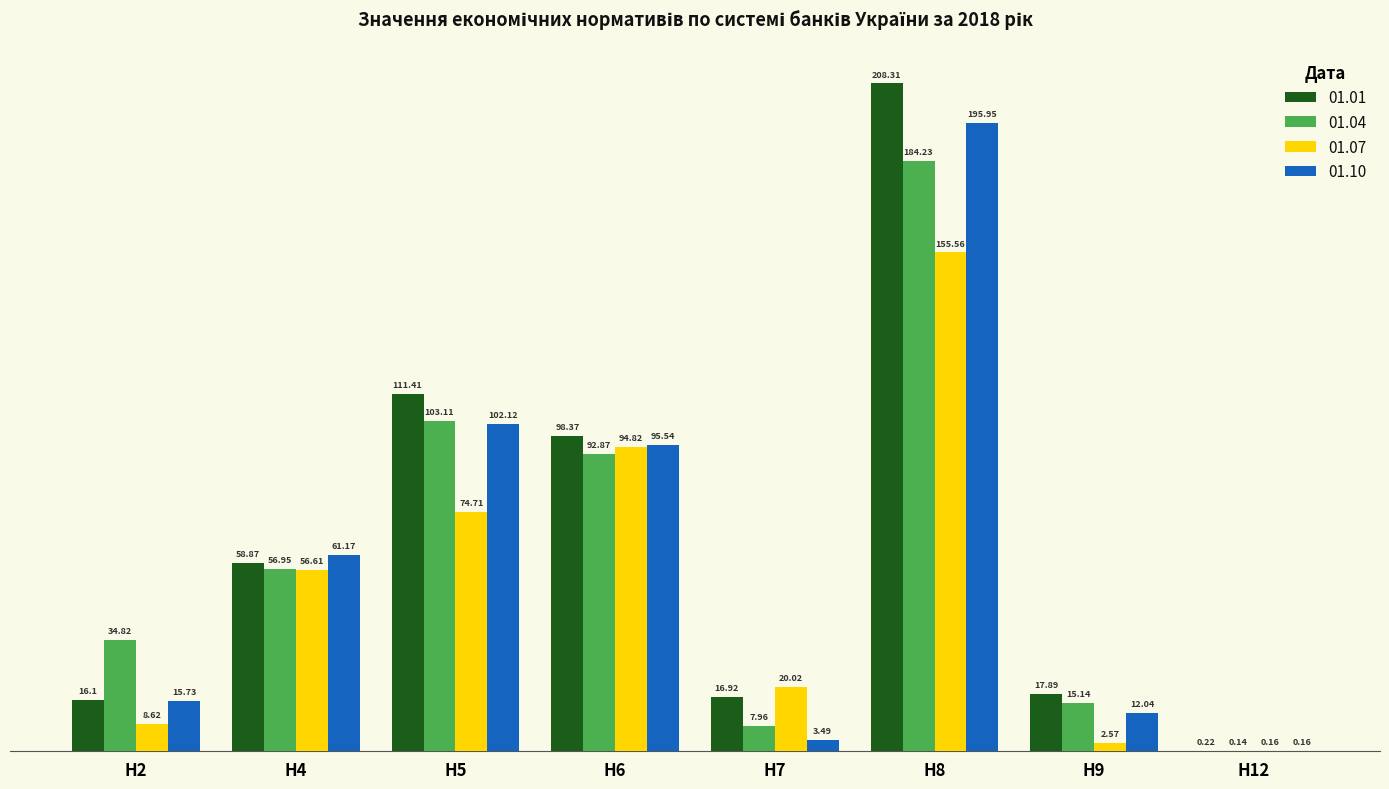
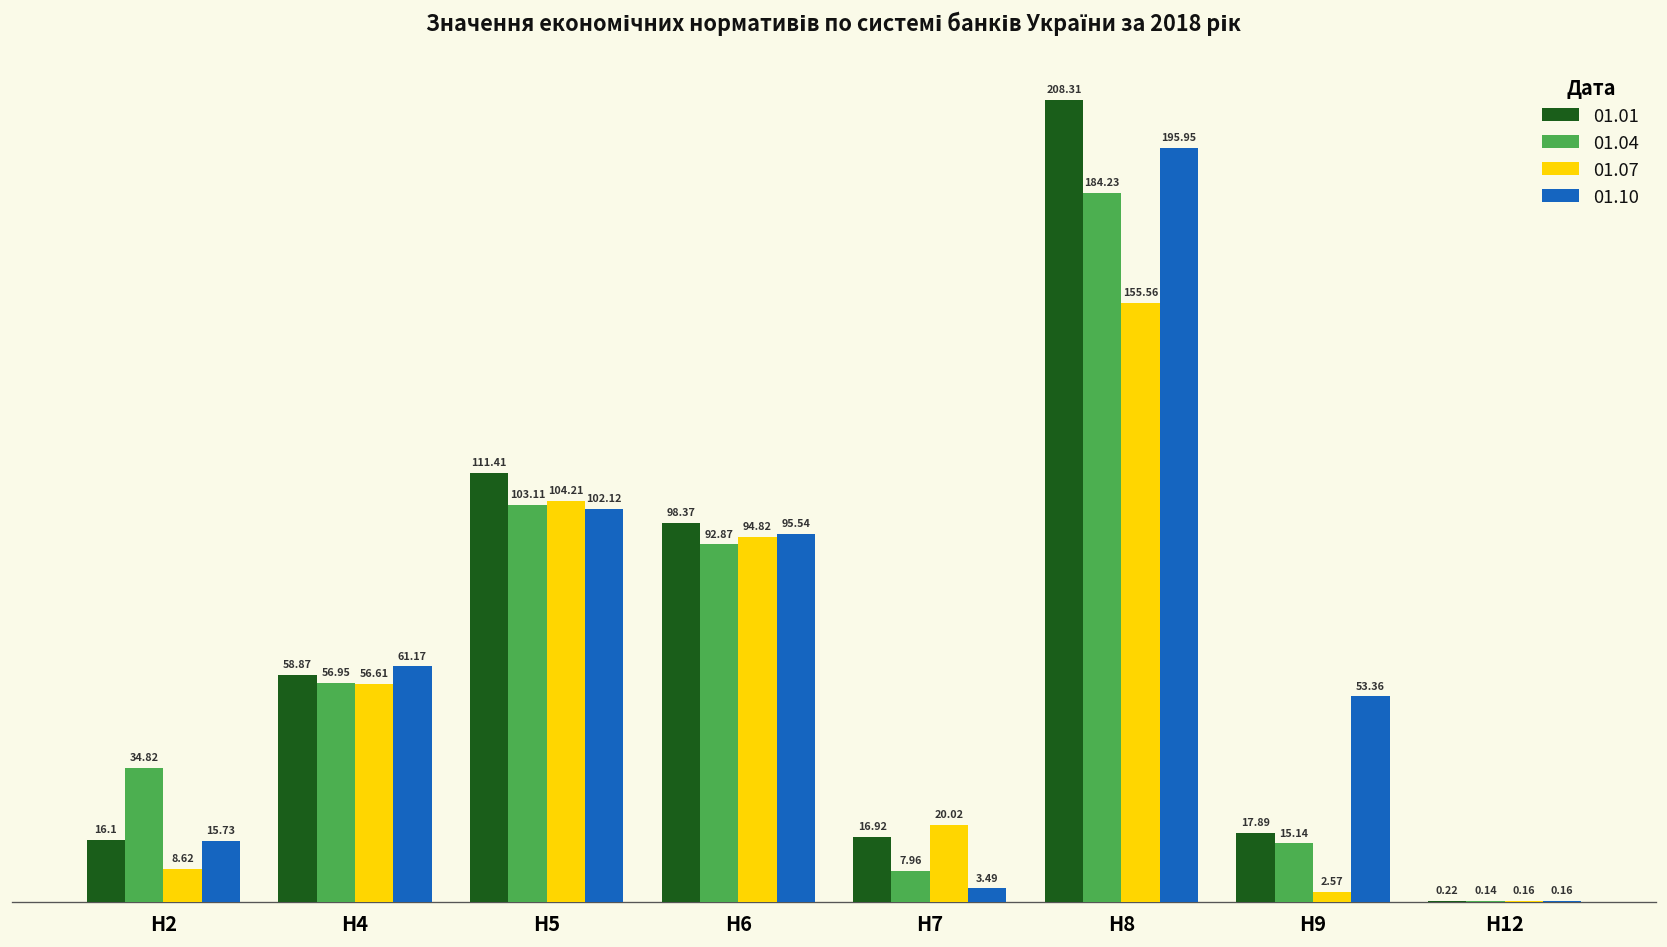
  {
    "01.01": {
      "Н2": 16.1,
      "Н4": 58.87,
      "Н5": 111.41,
      "Н6": 98.37,
      "Н7": 16.92,
      "Н8": 208.31,
      "Н9": 17.89,
      "Н12": 0.22
    },
    "01.04": {
      "Н2": 34.82,
      "Н4": 56.95,
      "Н5": 103.11,
      "Н6": 92.87,
      "Н7": 7.96,
      "Н8": 184.23,
      "Н9": 15.14,
      "Н12": 0.14
    },
    "01.07": {
      "Н2": 8.62,
      "Н4": 56.61,
-     "Н5": 74.71,
+     "Н5": 104.21,
      "Н6": 94.82,
      "Н7": 20.02,
      "Н8": 155.56,
      "Н9": 2.57,
      "Н12": 0.16
    },
    "01.10": {
      "Н2": 15.73,
      "Н4": 61.17,
      "Н5": 102.12,
      "Н6": 95.54,
      "Н7": 3.49,
      "Н8": 195.95,
-     "Н9": 12.04,
+     "Н9": 53.36,
      "Н12": 0.16
    }
  }
